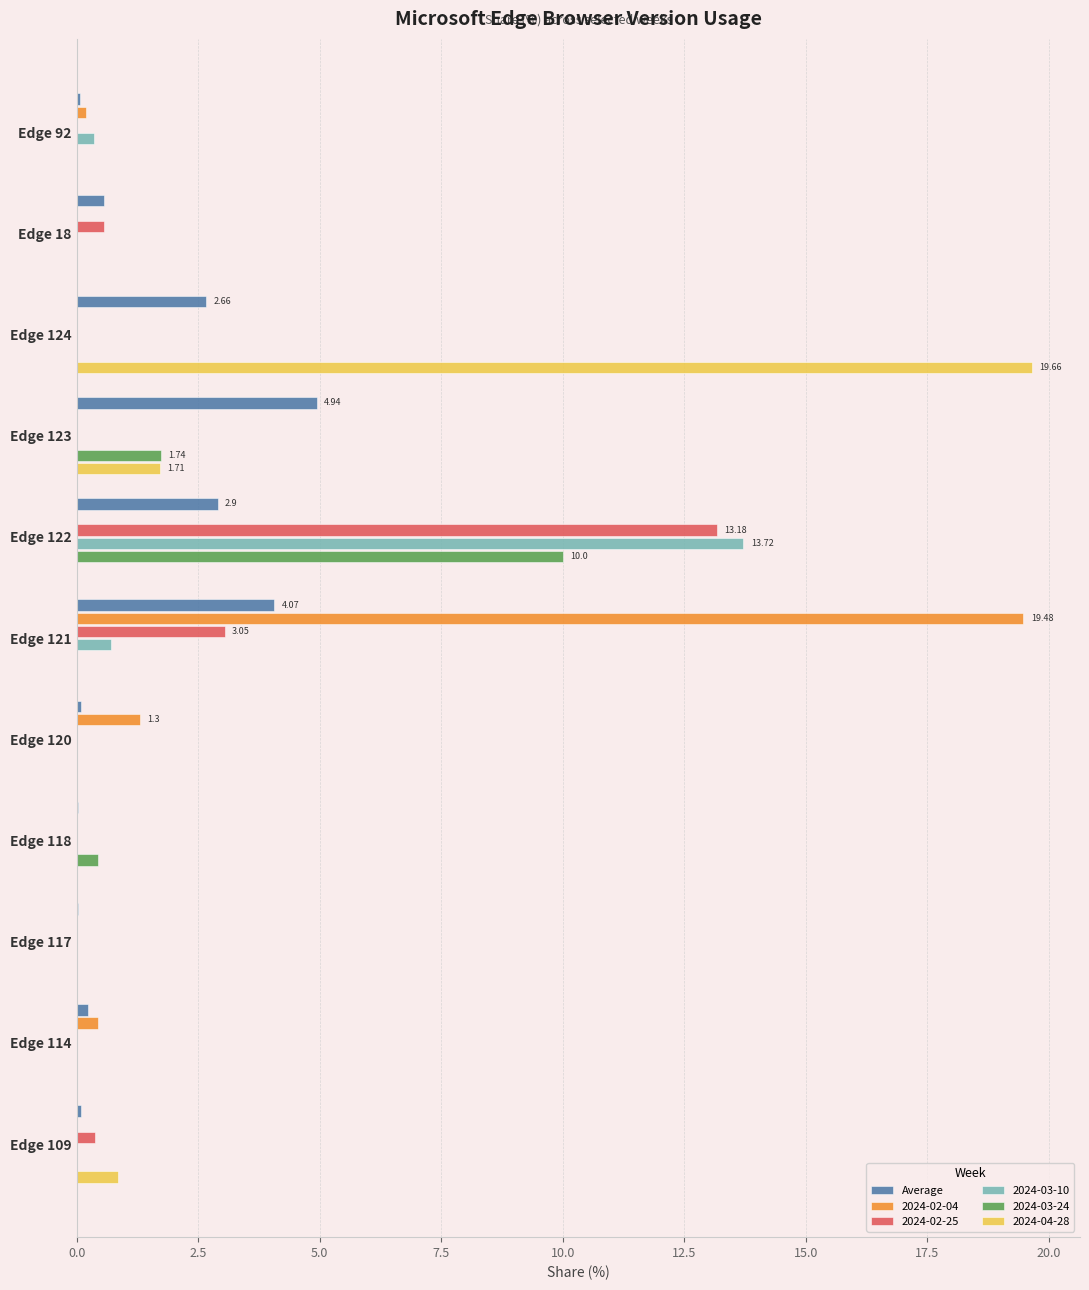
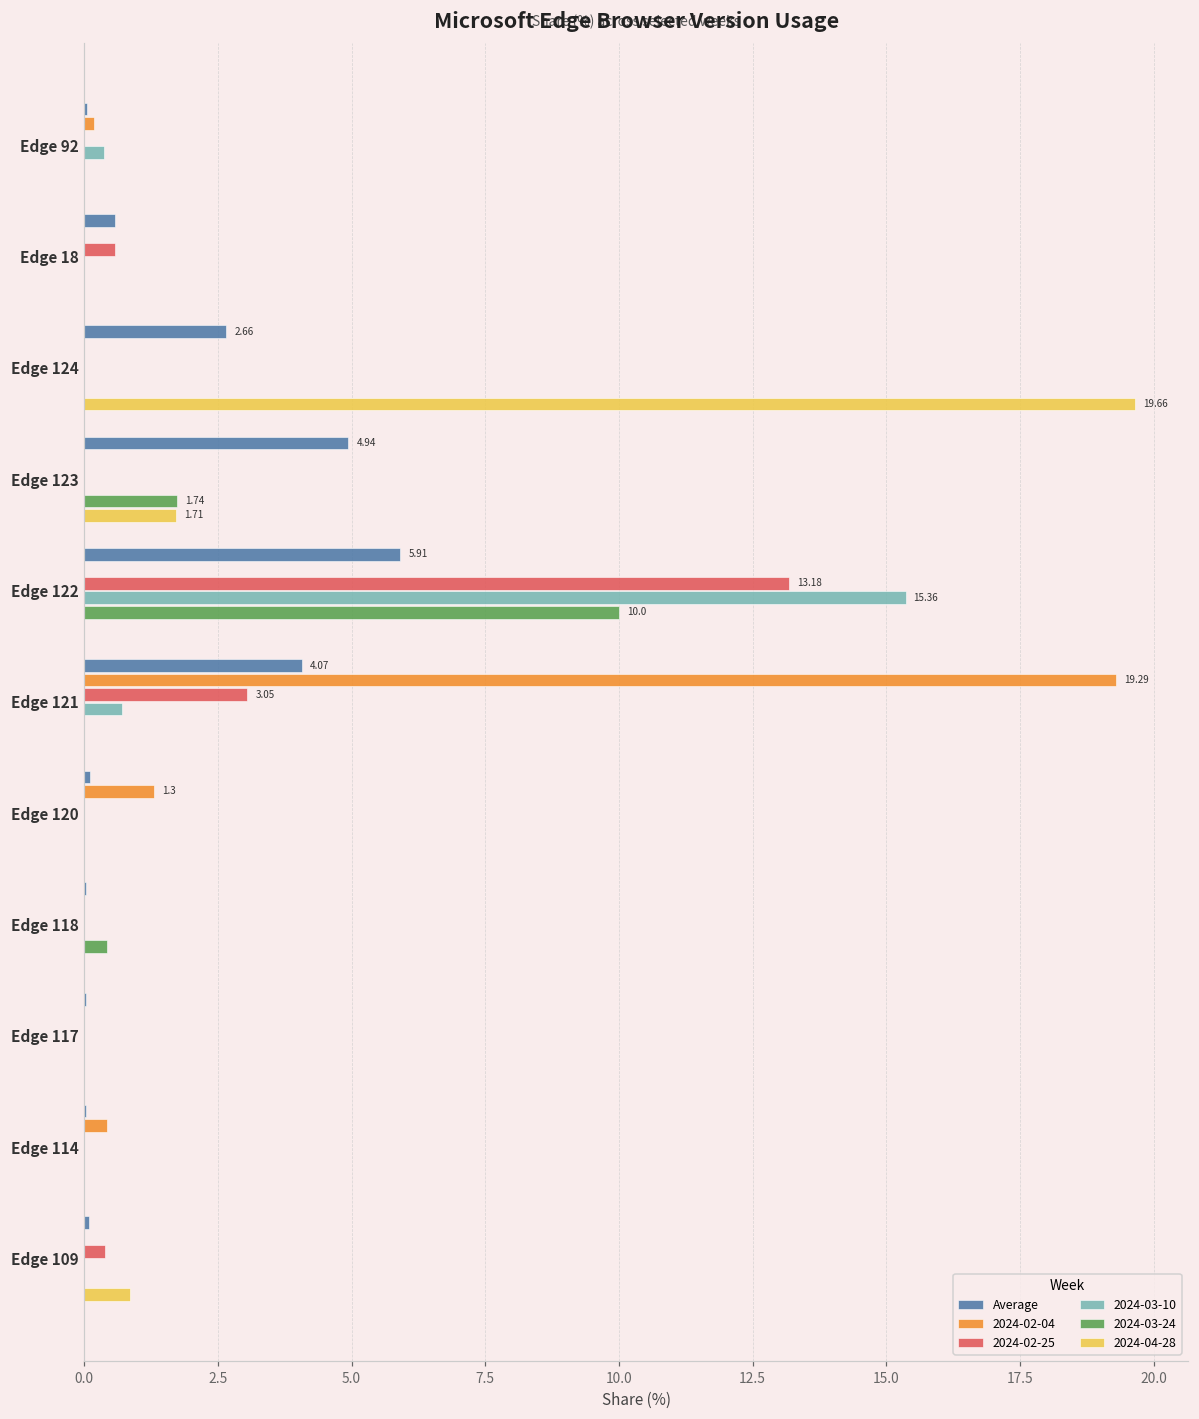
  {
    "Average": {
      "Edge 124": 2.66,
      "Edge 123": 4.94,
-     "Edge 122": 2.9,
+     "Edge 122": 5.91,
      "Edge 121": 4.07,
-     "Edge 114": 0.2
+     "Edge 114": 0.0
    },
    "2024-02-04": {
-     "Edge 121": 19.48,
+     "Edge 121": 19.29,
      "Edge 120": 1.3
    },
    "2024-02-25": {
      "Edge 122": 13.18,
      "Edge 121": 3.05
    },
    "2024-03-10": {
-     "Edge 122": 13.72
+     "Edge 122": 15.36
    },
    "2024-03-24": {
      "Edge 123": 1.74,
      "Edge 122": 10.0
    },
    "2024-04-28": {
      "Edge 124": 19.66,
      "Edge 123": 1.71
    }
  }
